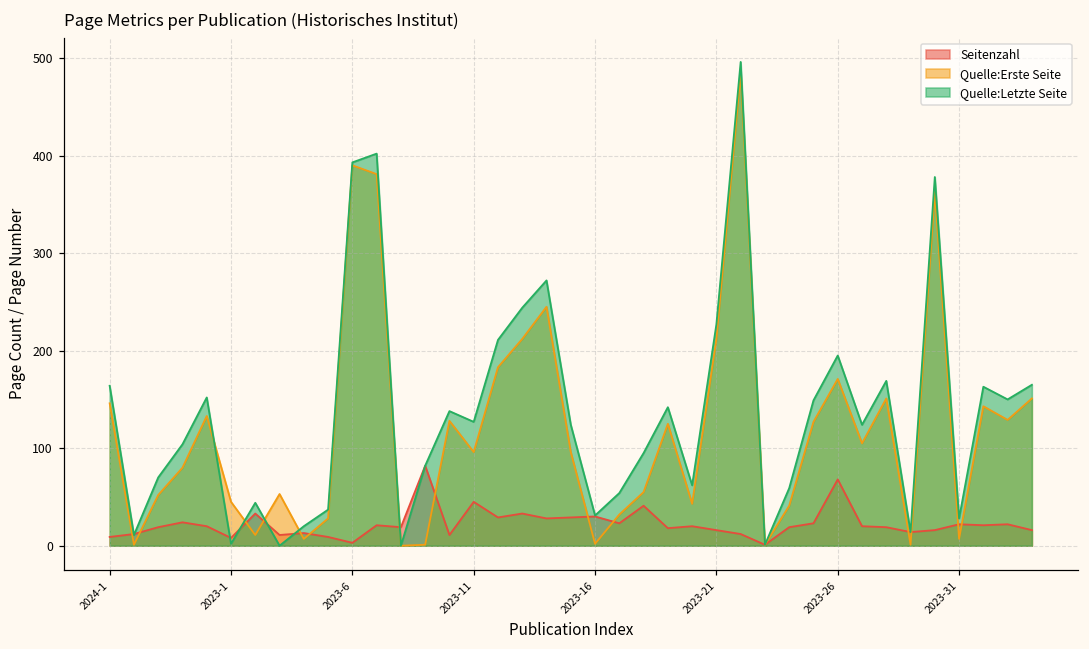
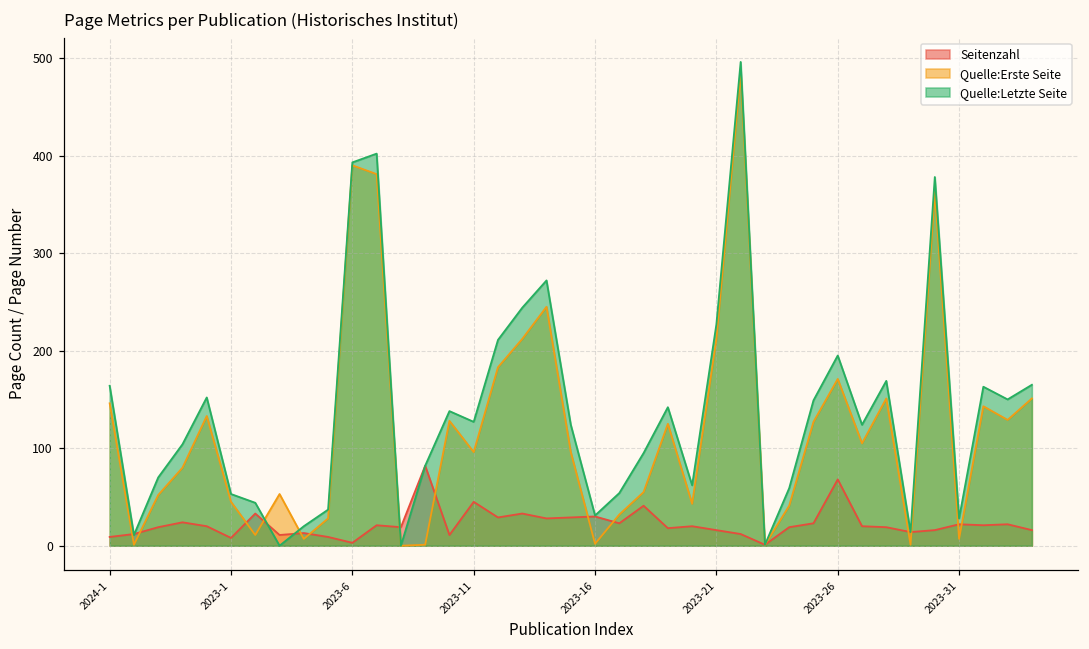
  {
    "Seitenzahl": {
      "2024-1": 10,
      "2023-1": 10,
      "2023-6": 0,
      "2023-11": 50,
      "2023-21": 20,
      "2023-26": 70,
      "2023-31": 20
    },
    "Quelle:Erste Seite": {
      "2024-1": 150,
      "2023-1": 50,
      "2023-6": 390,
      "2023-11": 100,
      "2023-16": 0,
      "2023-21": 210,
      "2023-26": 170,
      "2023-31": 10
    },
    "Quelle:Letzte Seite": {
      "2024-1": 160,
-     "2023-1": 0,
+     "2023-1": 50,
      "2023-6": 390,
      "2023-11": 130,
      "2023-21": 230,
      "2023-26": 200,
      "2023-31": 30
    }
  }
